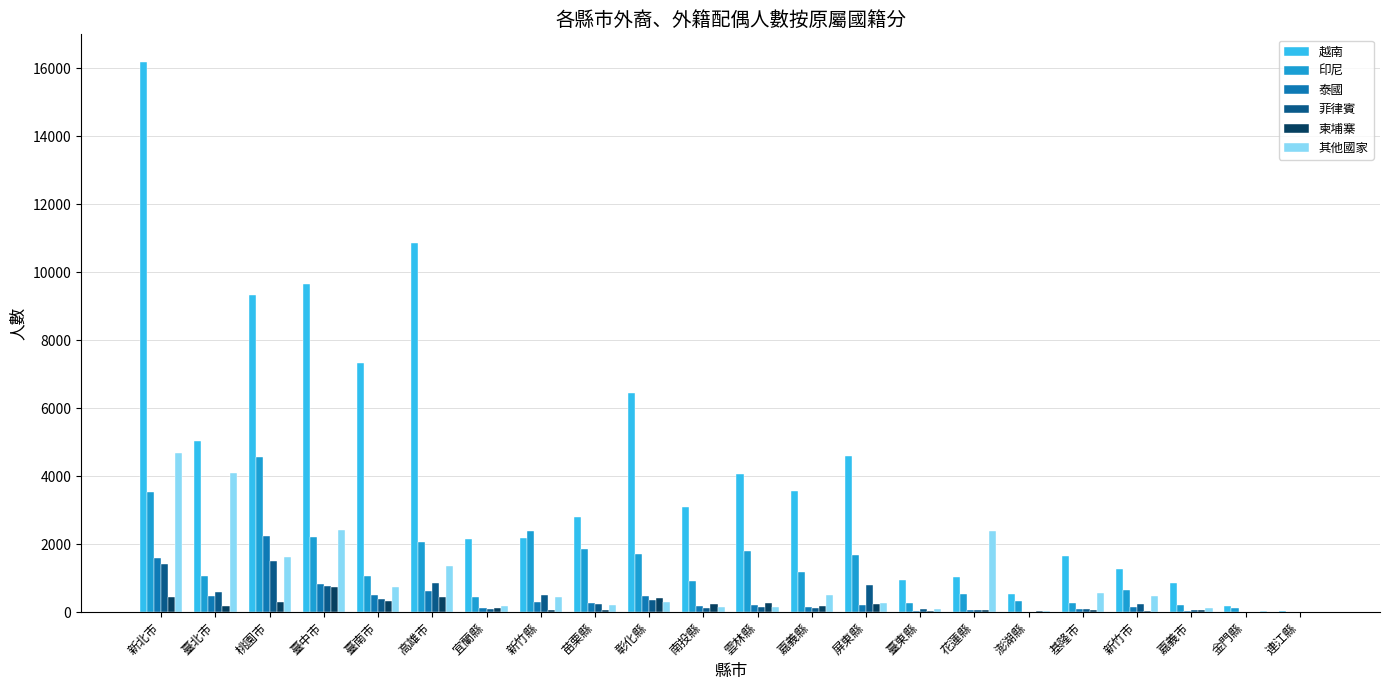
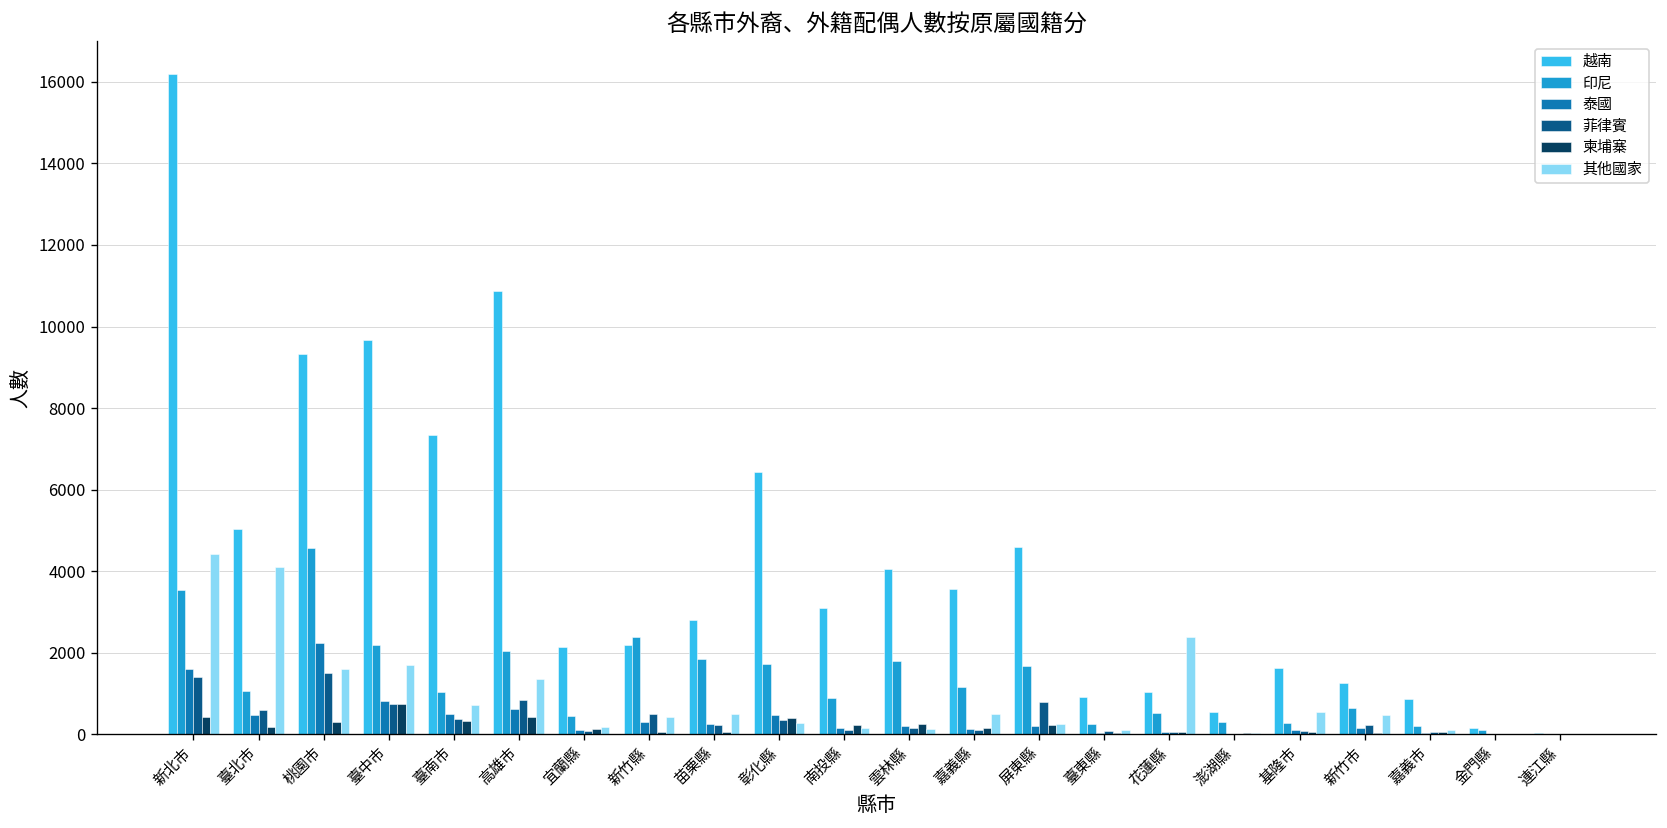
  {
    "其他國家": {
-     "新北市": 4700,
+     "新北市": 4400,
      "臺北市": 4100,
      "桃園市": 1600,
-     "臺中市": 2400,
+     "臺中市": 1700,
      "臺南市": 700,
      "高雄市": 1400,
      "宜蘭縣": 200,
      "新竹縣": 400,
-     "苗栗縣": 200,
+     "苗栗縣": 500,
      "彰化縣": 300,
      "南投縣": 200,
      "雲林縣": 100,
      "嘉義縣": 500,
      "屏東縣": 300,
      "臺東縣": 100,
      "花蓮縣": 2400,
      "基隆市": 600,
      "新竹市": 500,
      "嘉義市": 100
    }
  }
